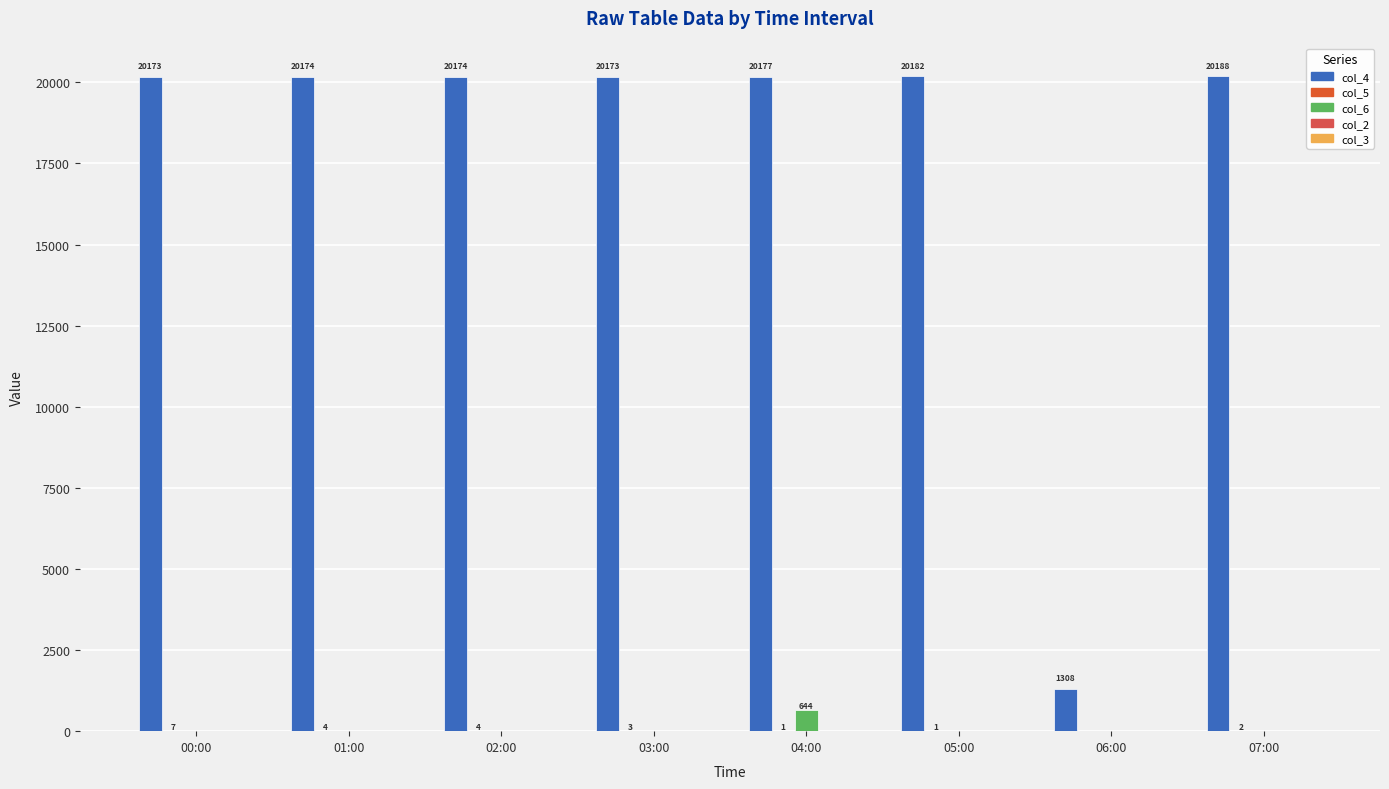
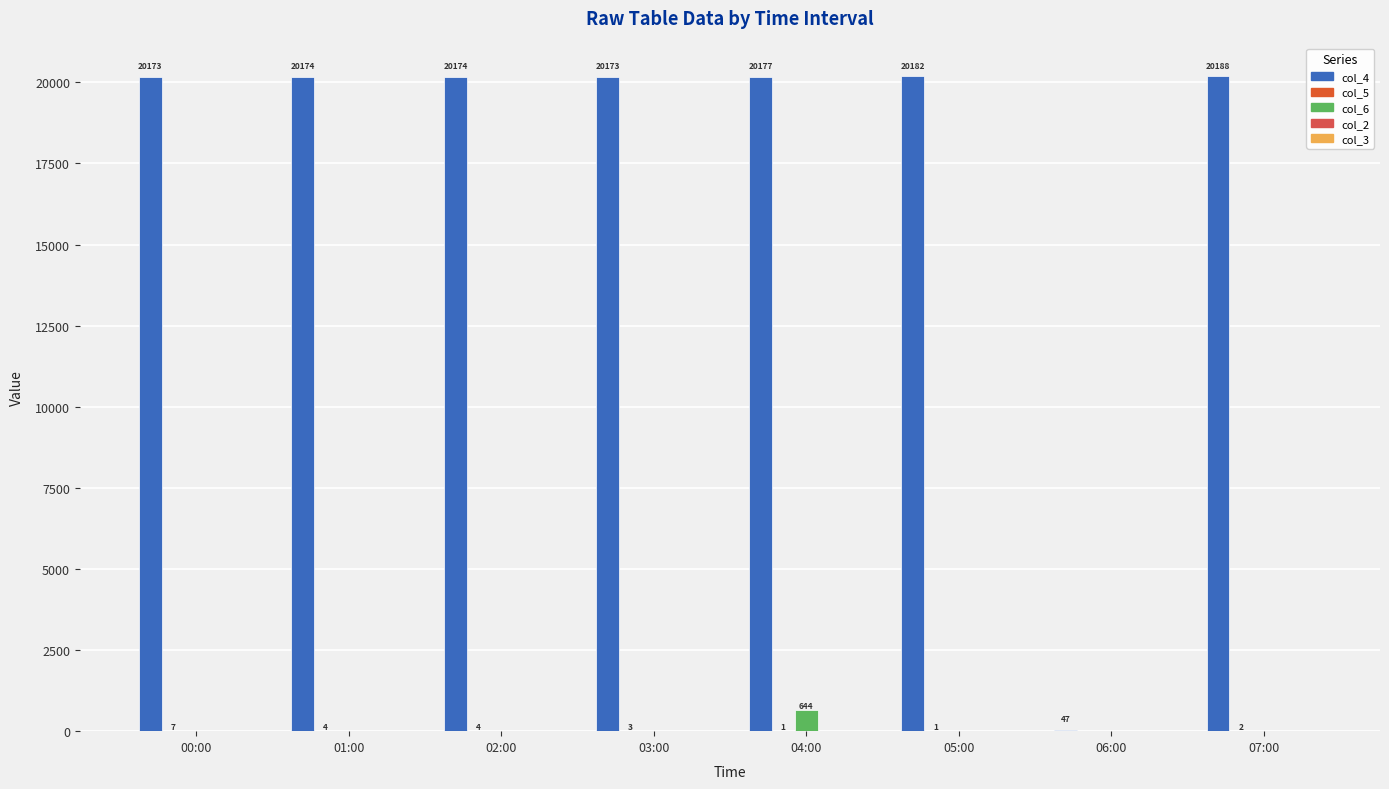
  {
    "col_4": {
      "00:00": 20173,
      "01:00": 20174,
      "02:00": 20174,
      "03:00": 20173,
      "04:00": 20177,
      "05:00": 20182,
-     "06:00": 1308,
+     "06:00": 47,
      "07:00": 20188
    },
    "col_6": {
      "04:00": 644
    },
    "col_3": {
      "00:00": 0,
      "01:00": 0,
      "02:00": 0,
      "03:00": 0,
      "04:00": 0,
      "05:00": 0,
      "06:00": 0,
      "07:00": 0
    }
  }
